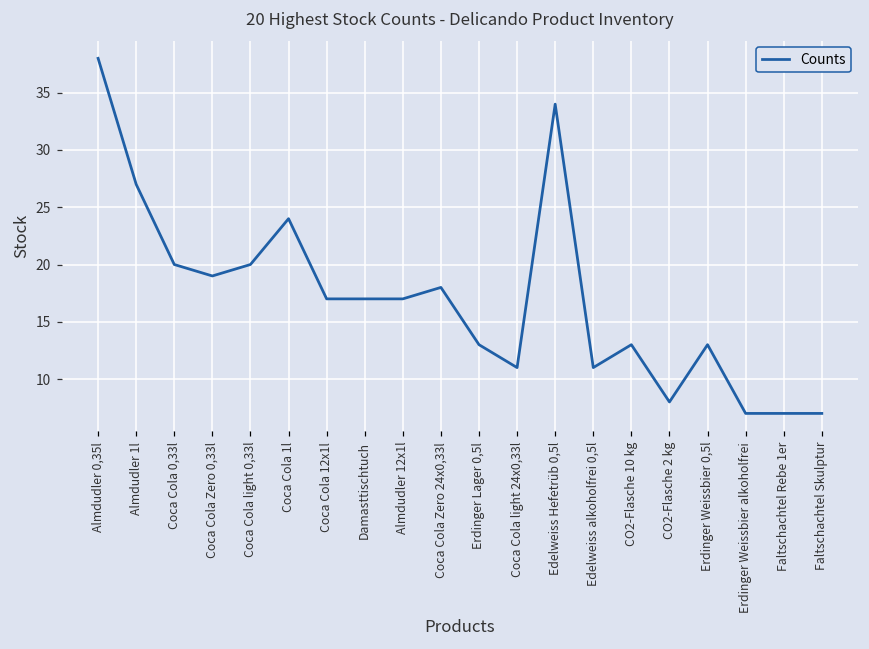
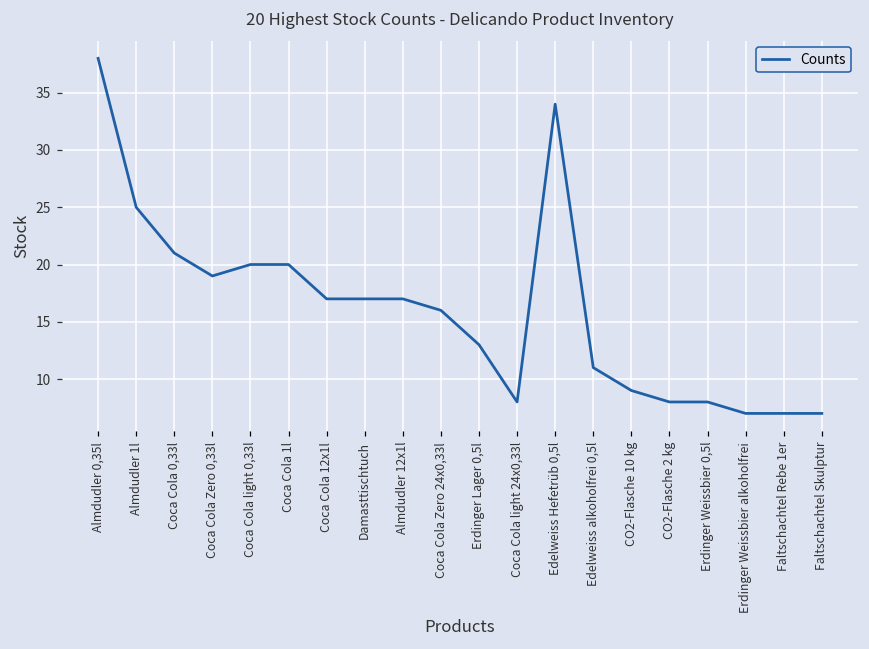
  {
    "Almdudler 0,35l": 38,
-   "Almdudler 1l": 27,
-   "Coca Cola 0,33l": 20,
+   "Almdudler 1l": 25,
+   "Coca Cola 0,33l": 21,
    "Coca Cola Zero 0,33l": 19,
    "Coca Cola light 0,33l": 20,
-   "Coca Cola 1l": 24,
+   "Coca Cola 1l": 20,
    "Coca Cola 12x1l": 17,
    "Damasttischtuch": 17,
    "Almdudler 12x1l": 17,
-   "Coca Cola Zero 24x0,33l": 18,
+   "Coca Cola Zero 24x0,33l": 16,
    "Erdinger Lager 0,5l": 13,
-   "Coca Cola light 24x0,33l": 11,
+   "Coca Cola light 24x0,33l": 8,
    "Edelweiss Hefetrüb 0,5l": 34,
    "Edelweiss alkoholfrei 0,5l": 11,
-   "CO2-Flasche 10 kg": 13,
+   "CO2-Flasche 10 kg": 9,
    "CO2-Flasche 2 kg": 8,
-   "Erdinger Weissbier 0,5l": 13,
+   "Erdinger Weissbier 0,5l": 8,
    "Erdinger Weissbier alkoholfrei": 7,
    "Faltschachtel Rebe 1er": 7,
    "Faltschachtel Skulptur": 7
  }
